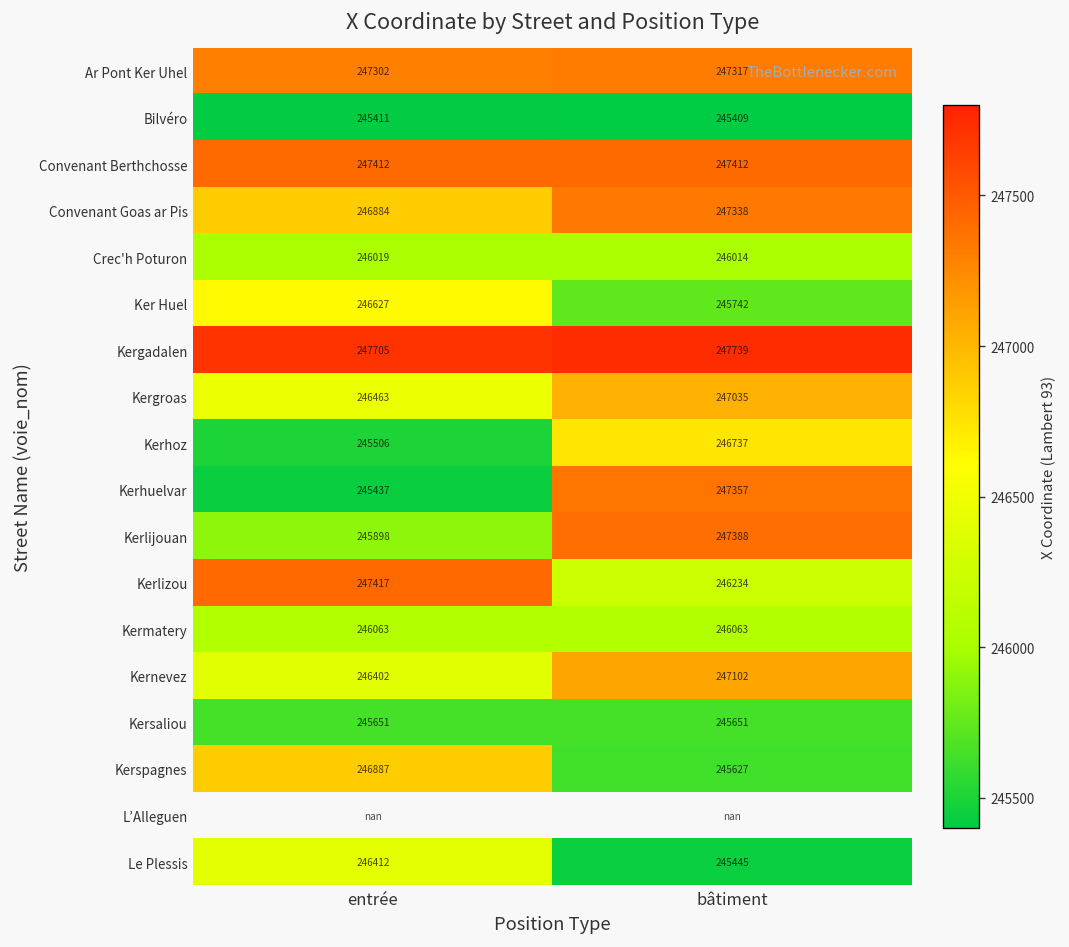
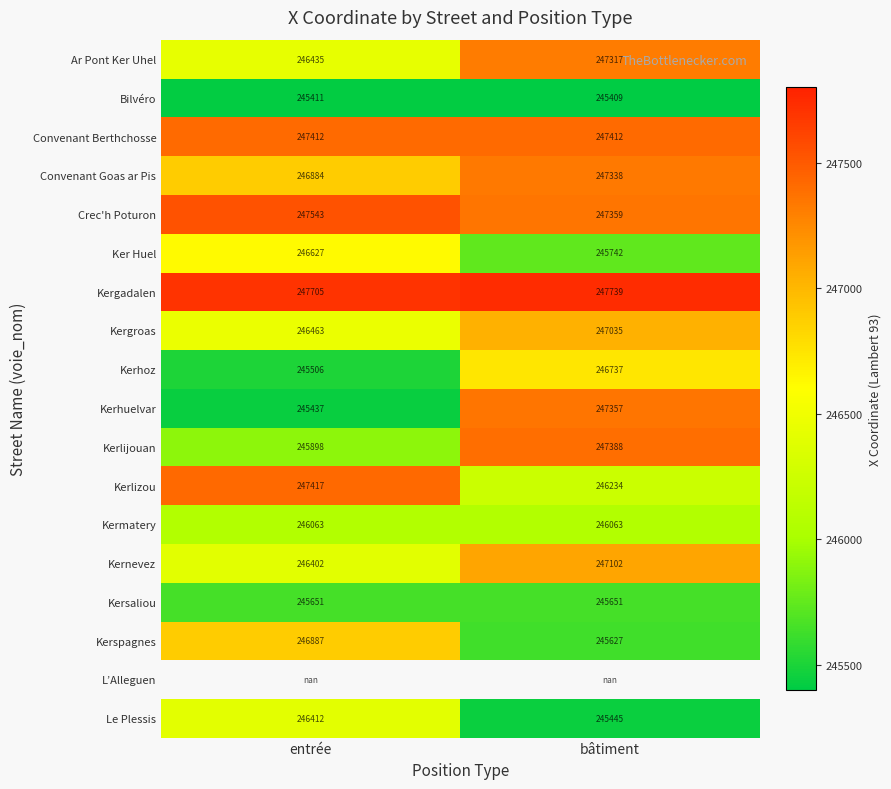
  {
    "Ar Pont Ker Uhel": {
-     "entrée": 247302
+     "entrée": 246435
    },
    "Bilvéro": {
      "entrée": 245411,
      "bâtiment": 245409
    },
    "Convenant Berthchosse": {
      "entrée": 247412,
      "bâtiment": 247412
    },
    "Convenant Goas ar Pis": {
      "entrée": 246884,
      "bâtiment": 247338
    },
    "Crec'h Poturon": {
-     "entrée": 246019,
-     "bâtiment": 246014
+     "entrée": 247543,
+     "bâtiment": 247359
    },
    "Ker Huel": {
      "entrée": 246627,
      "bâtiment": 245742
    },
    "Kergadalen": {
      "entrée": 247705,
      "bâtiment": 247739
    },
    "Kergroas": {
      "entrée": 246463,
      "bâtiment": 247035
    },
    "Kerhoz": {
      "entrée": 245506,
      "bâtiment": 246737
    },
    "Kerhuelvar": {
      "entrée": 245437,
      "bâtiment": 247357
    },
    "Kerlijouan": {
      "entrée": 245898,
      "bâtiment": 247388
    },
    "Kerlizou": {
      "entrée": 247417,
      "bâtiment": 246234
    },
    "Kermatery": {
      "entrée": 246063,
      "bâtiment": 246063
    },
    "Kernevez": {
      "entrée": 246402,
      "bâtiment": 247102
    },
    "Kersaliou": {
      "entrée": 245651,
      "bâtiment": 245651
    },
    "Kerspagnes": {
      "entrée": 246887,
      "bâtiment": 245627
    },
    "Le Plessis": {
      "entrée": 246412,
      "bâtiment": 245445
    }
  }
